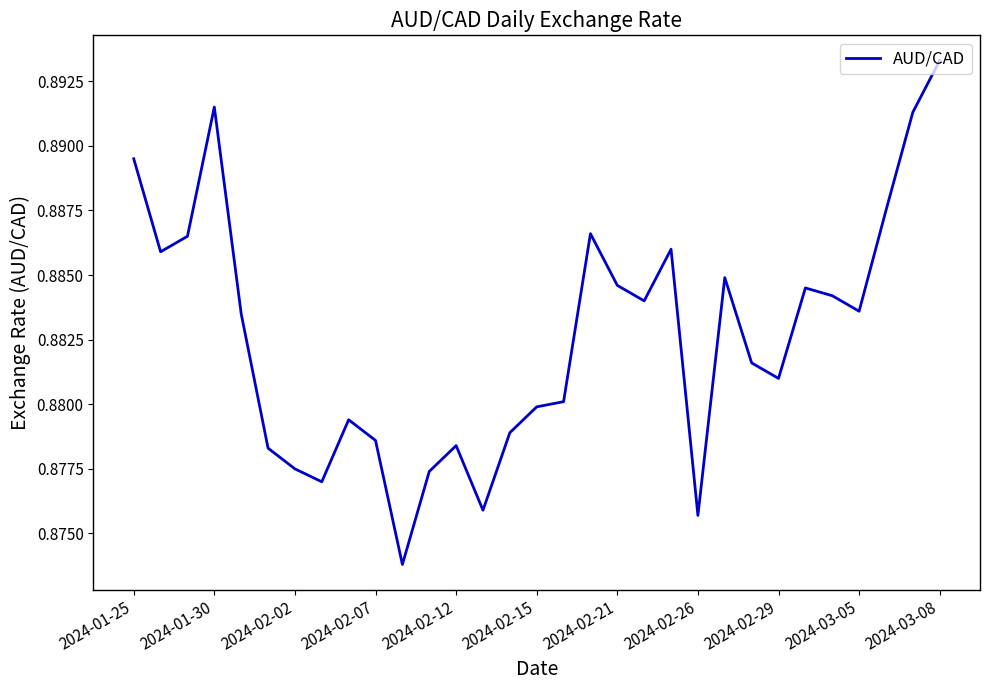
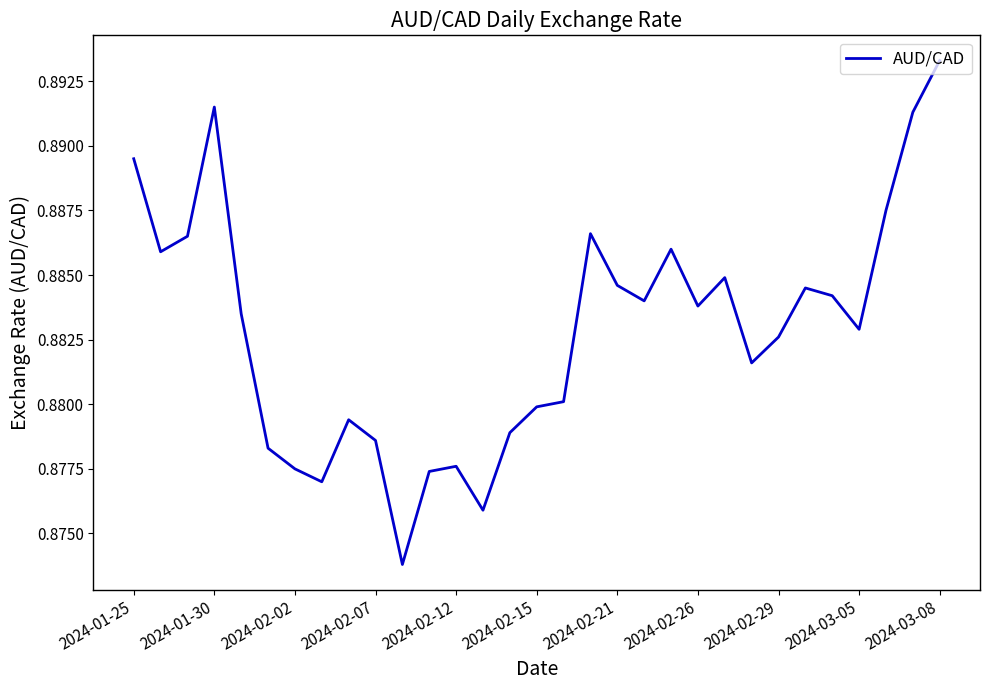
  {
    "2024-01-25": 0.8895,
    "2024-01-30": 0.8915,
    "2024-02-02": 0.8775,
    "2024-02-07": 0.8786,
-   "2024-02-12": 0.8784,
+   "2024-02-12": 0.8776,
    "2024-02-15": 0.8799,
    "2024-02-21": 0.8846,
-   "2024-02-26": 0.8757,
-   "2024-02-29": 0.8810,
-   "2024-03-05": 0.8836
+   "2024-02-26": 0.8838,
+   "2024-02-29": 0.8826,
+   "2024-03-05": 0.8829
  }
